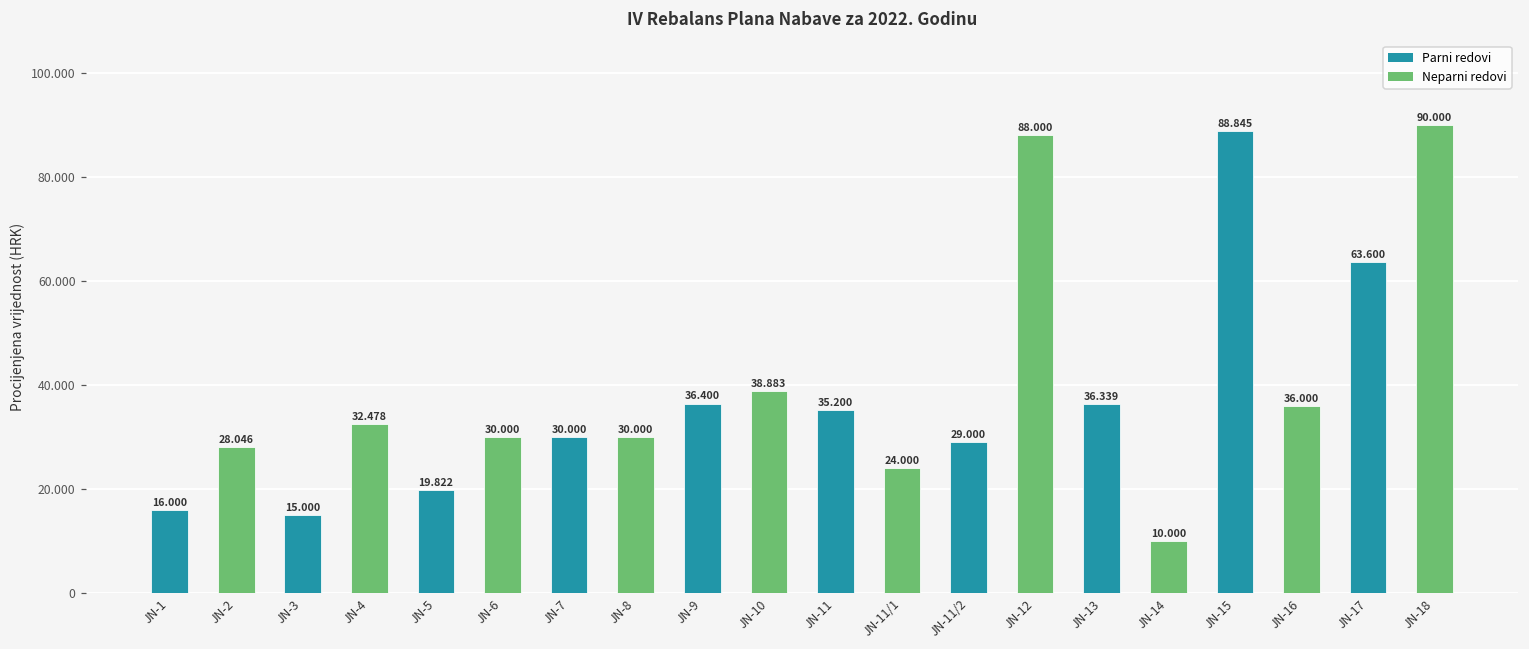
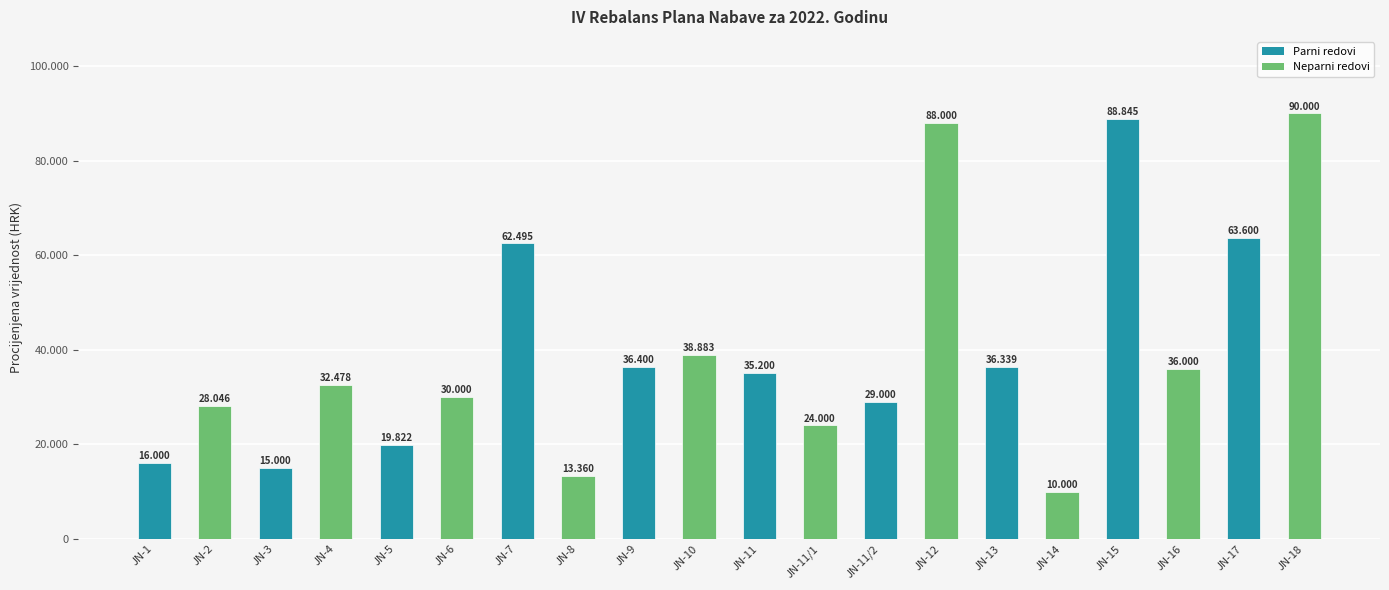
  {
-   "JN-7": 30.000,
-   "JN-8": 30.000
+   "JN-7": 62.495,
+   "JN-8": 13.360
  }
